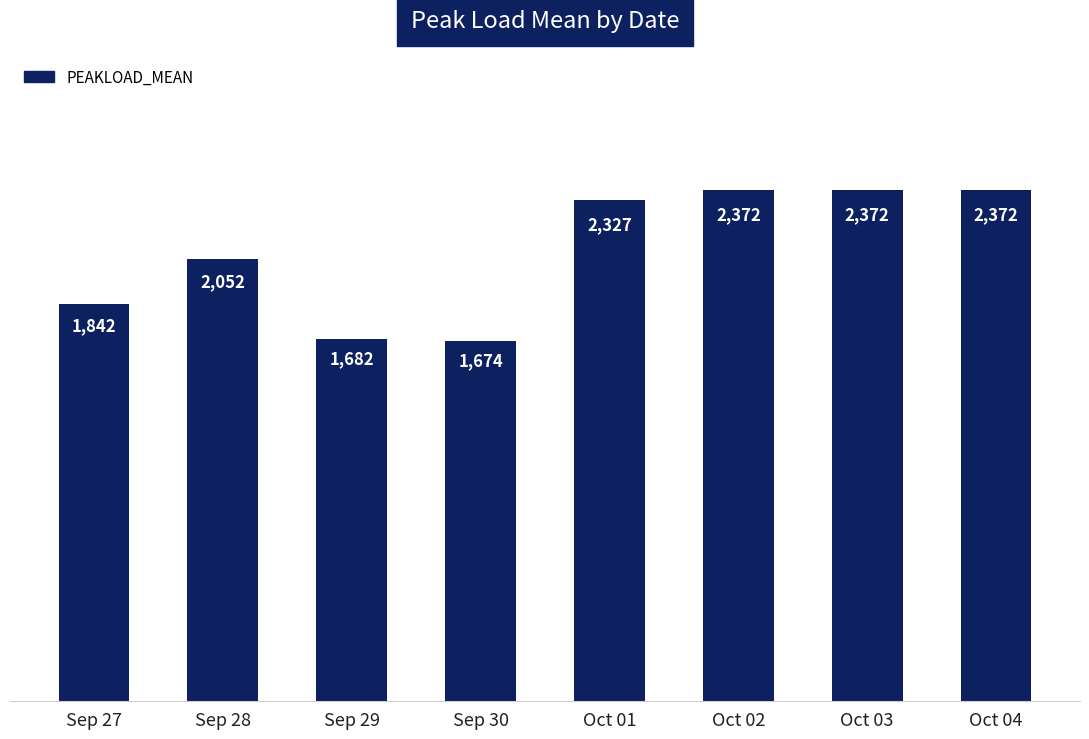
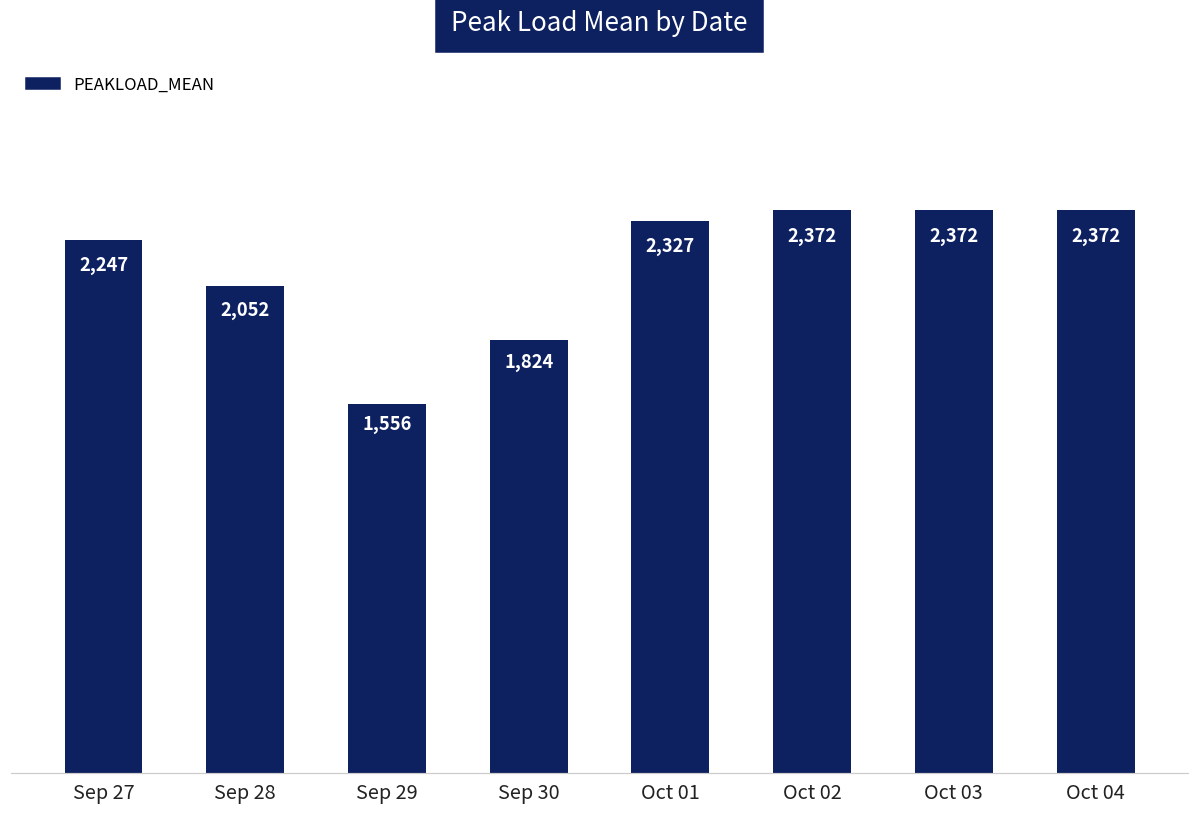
  {
-   "Sep 27": "1,842",
+   "Sep 27": "2,247",
    "Sep 28": "2,052",
-   "Sep 29": "1,682",
-   "Sep 30": "1,674",
+   "Sep 29": "1,556",
+   "Sep 30": "1,824",
    "Oct 01": "2,327",
    "Oct 02": "2,372",
    "Oct 03": "2,372",
    "Oct 04": "2,372"
  }
